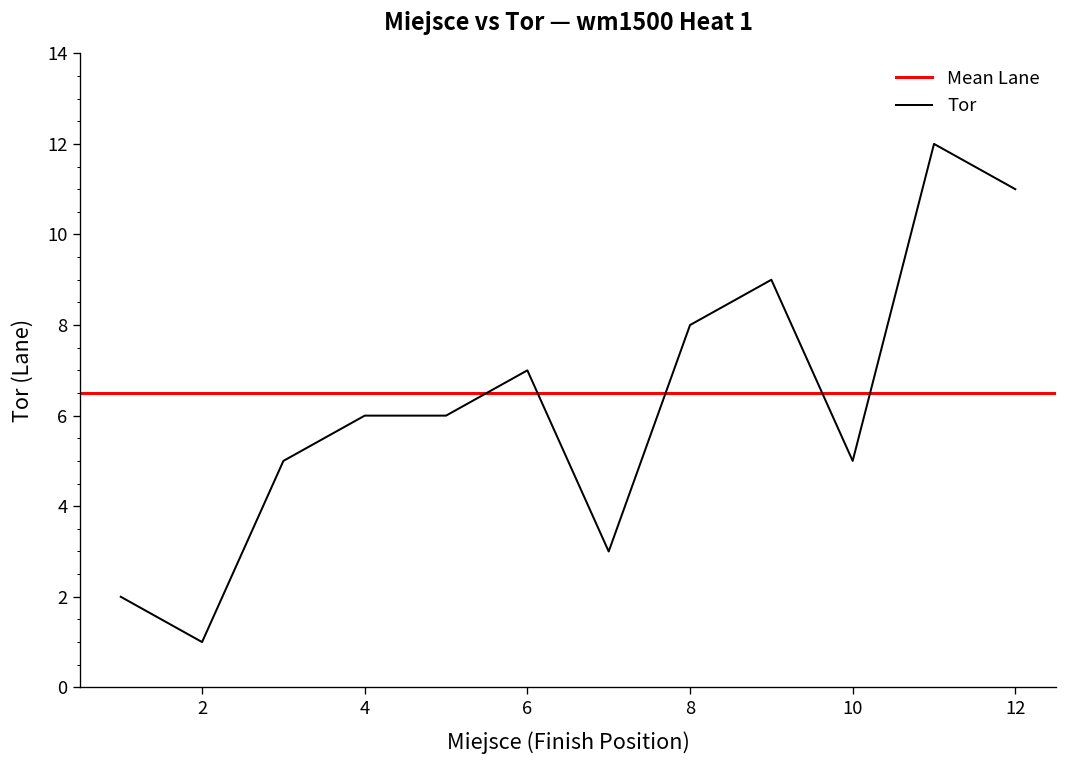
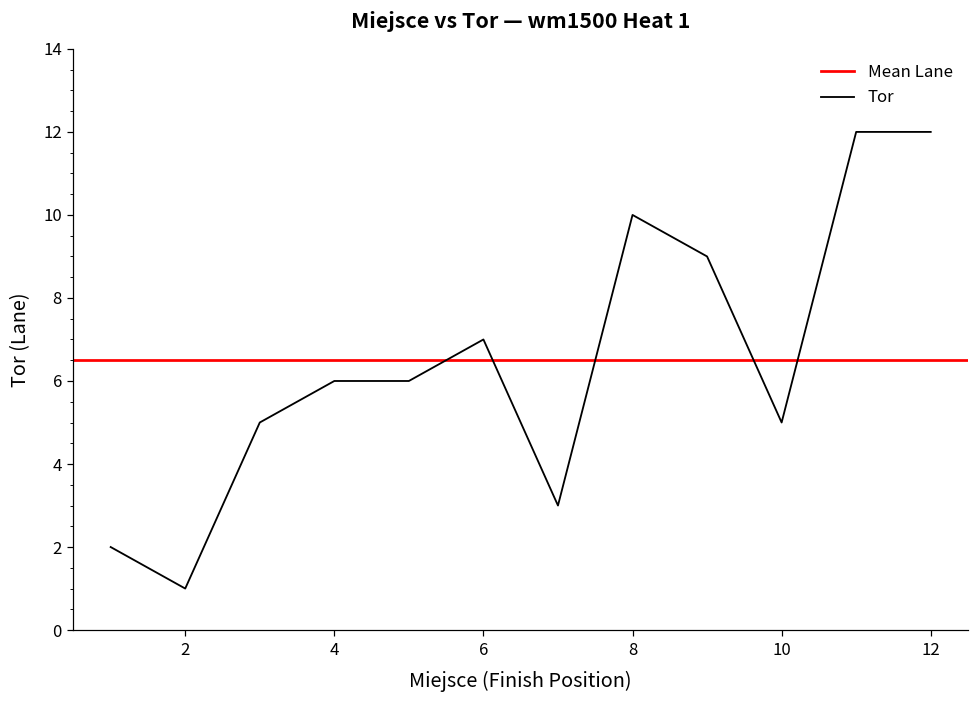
  {
    "2": 1,
    "4": 6,
    "6": 7,
-   "8": 8,
+   "8": 10,
    "10": 5,
-   "12": 11
+   "12": 12
  }
